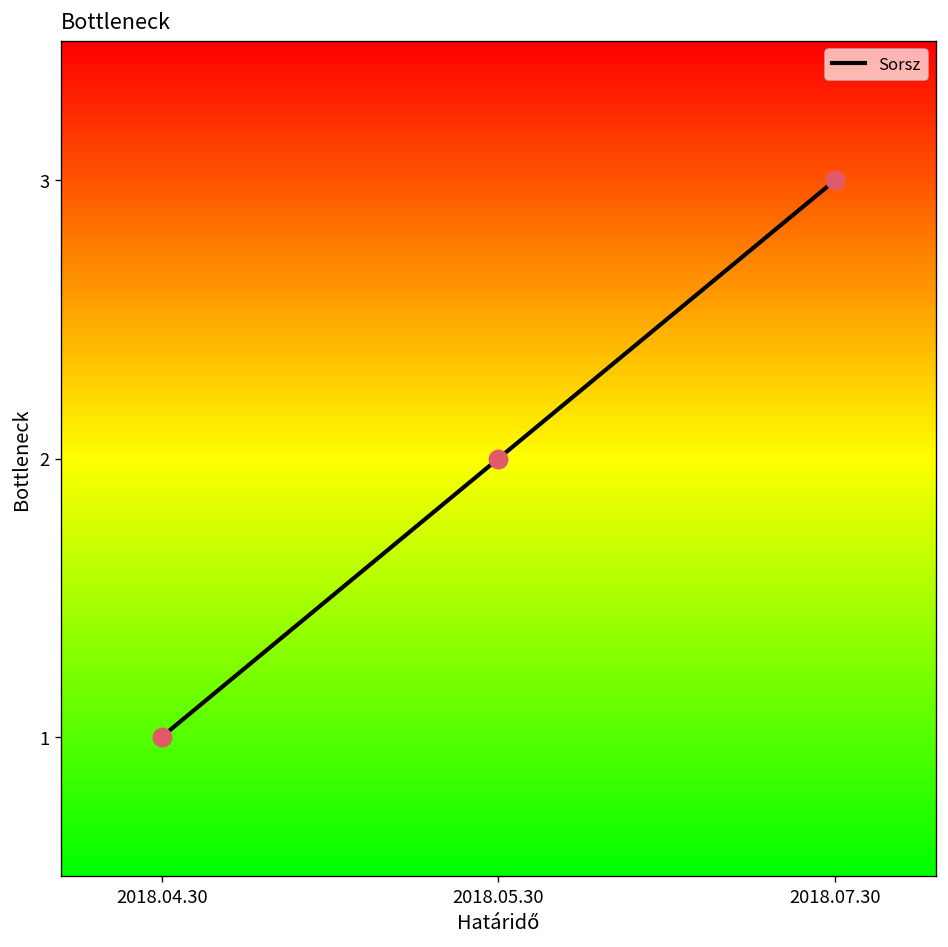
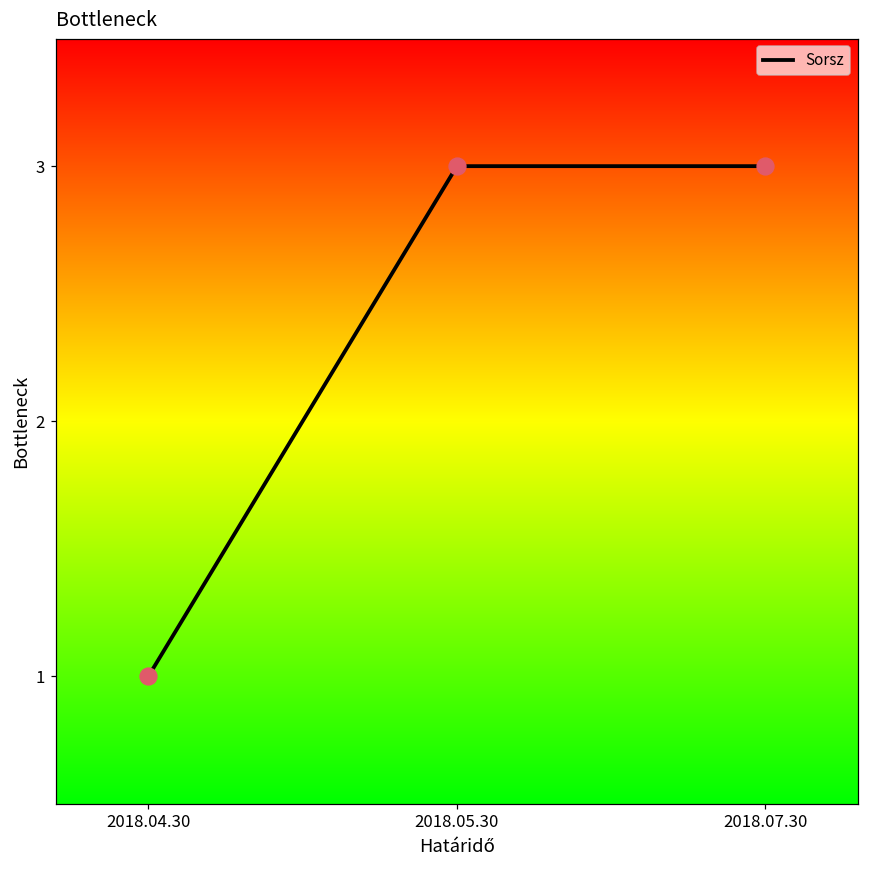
  {
    "2018.04.30": 1,
-   "2018.05.30": 2,
+   "2018.05.30": 3,
    "2018.07.30": 3
  }
